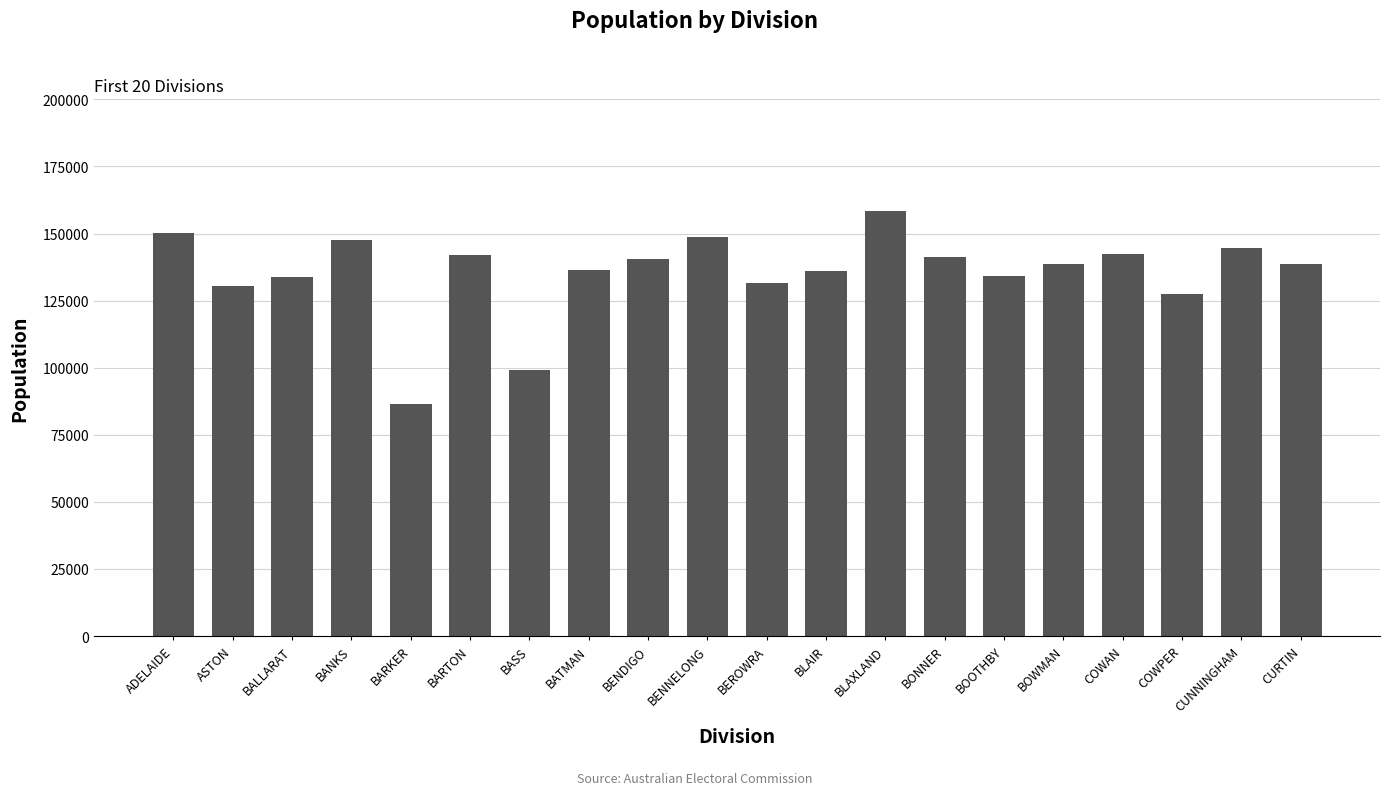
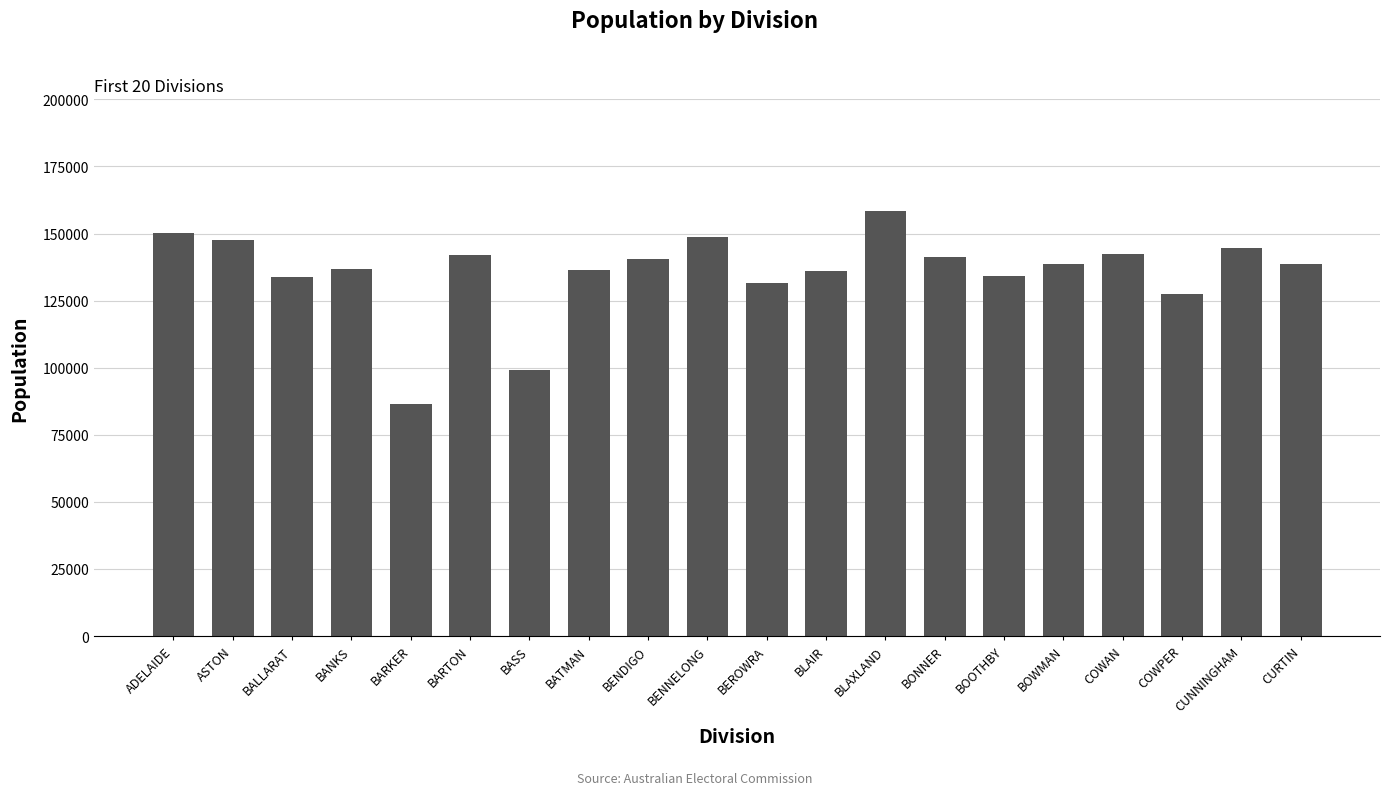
  {
    "ADELAIDE": 150000,
-   "ASTON": 130000,
+   "ASTON": 148000,
    "BALLARAT": 134000,
-   "BANKS": 148000,
+   "BANKS": 137000,
    "BARKER": 87000,
    "BARTON": 142000,
    "BASS": 99000,
    "BATMAN": 136000,
    "BENDIGO": 141000,
    "BENNELONG": 149000,
    "BEROWRA": 131000,
    "BLAIR": 136000,
    "BLAXLAND": 158000,
    "BONNER": 141000,
    "BOOTHBY": 134000,
    "BOWMAN": 139000,
    "COWAN": 142000,
    "COWPER": 128000,
    "CUNNINGHAM": 145000,
    "CURTIN": 139000
  }
